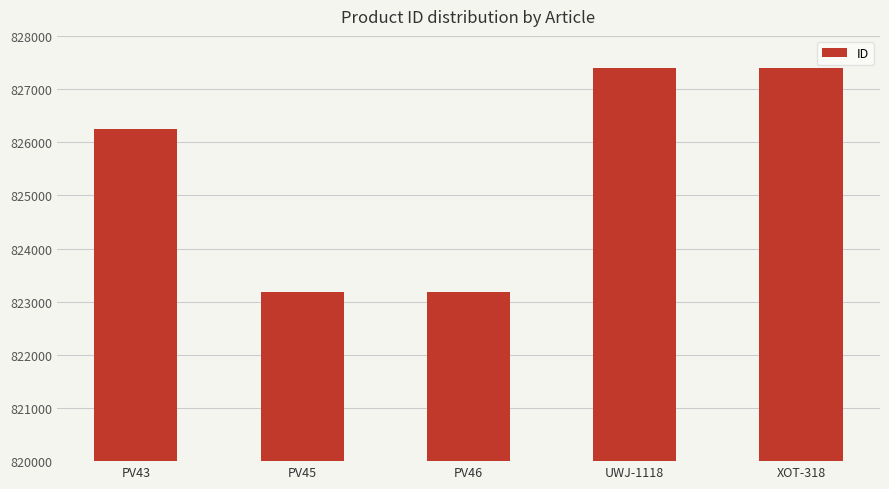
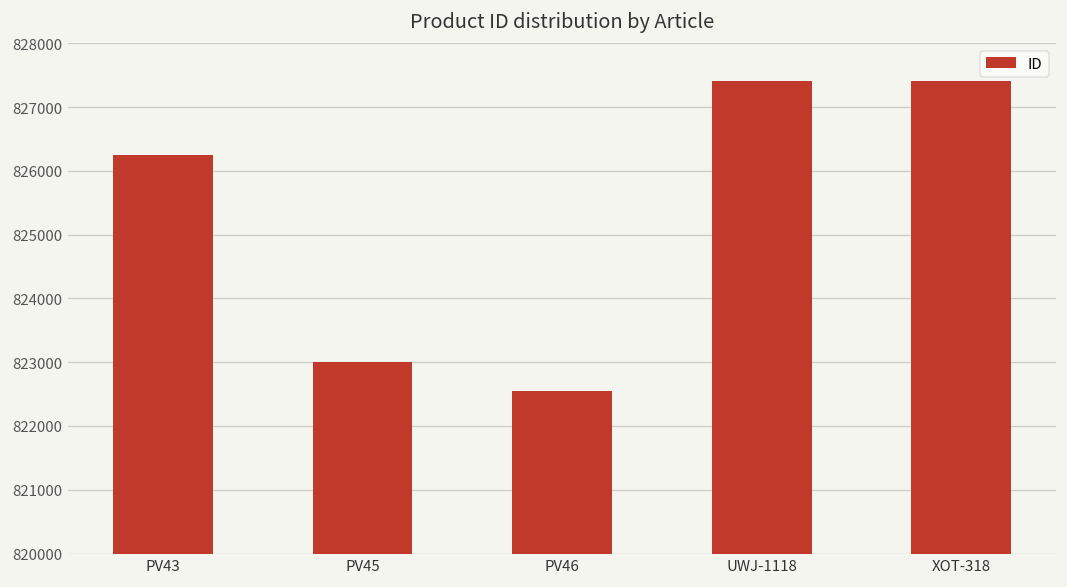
  {
    "PV43": 826300,
-   "PV45": 823200,
-   "PV46": 823200,
+   "PV45": 823000,
+   "PV46": 822500,
    "UWJ-1118": 827400,
    "XOT-318": 827400
  }
